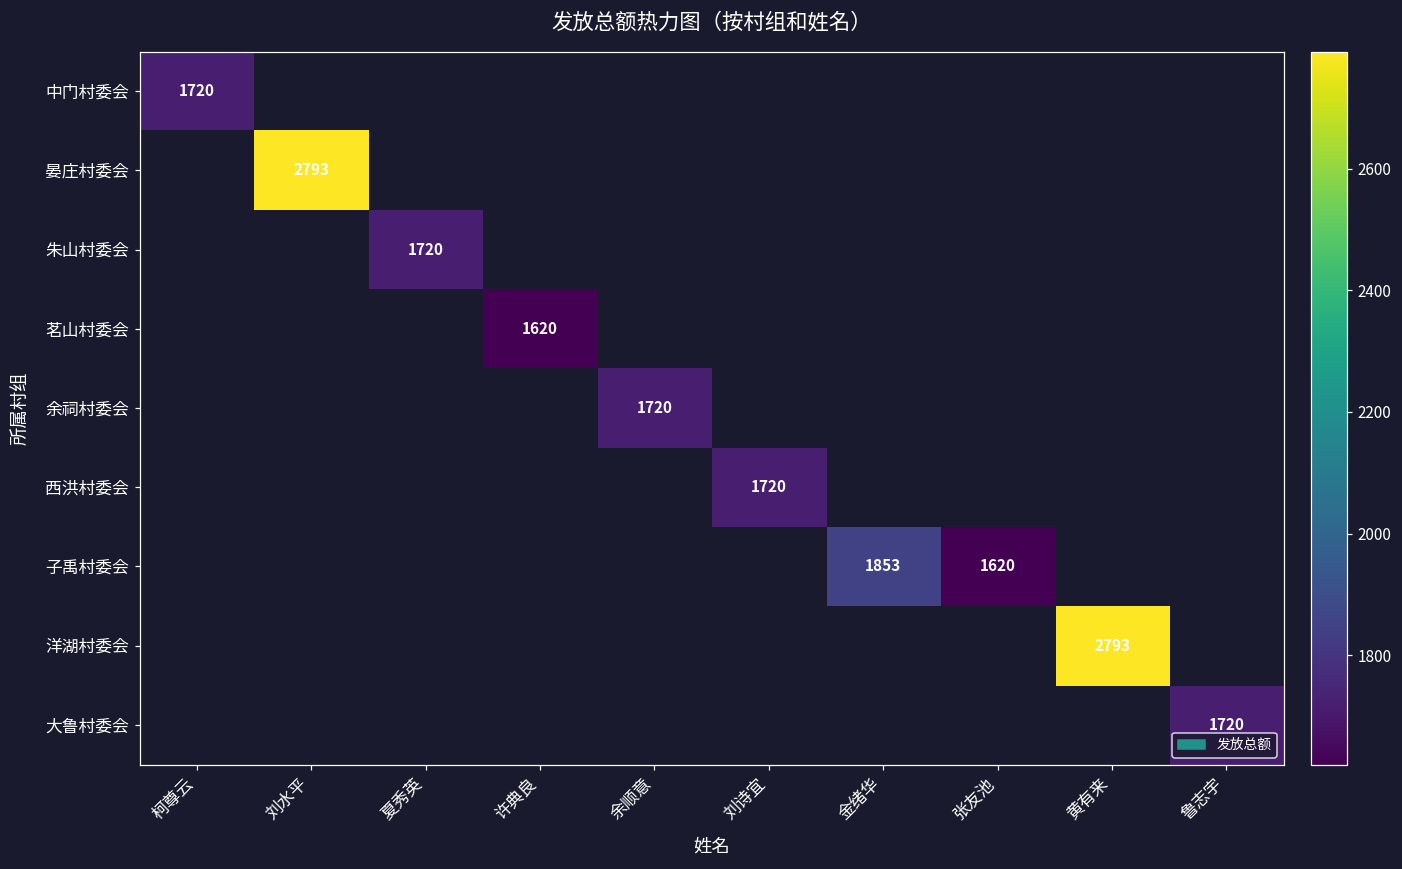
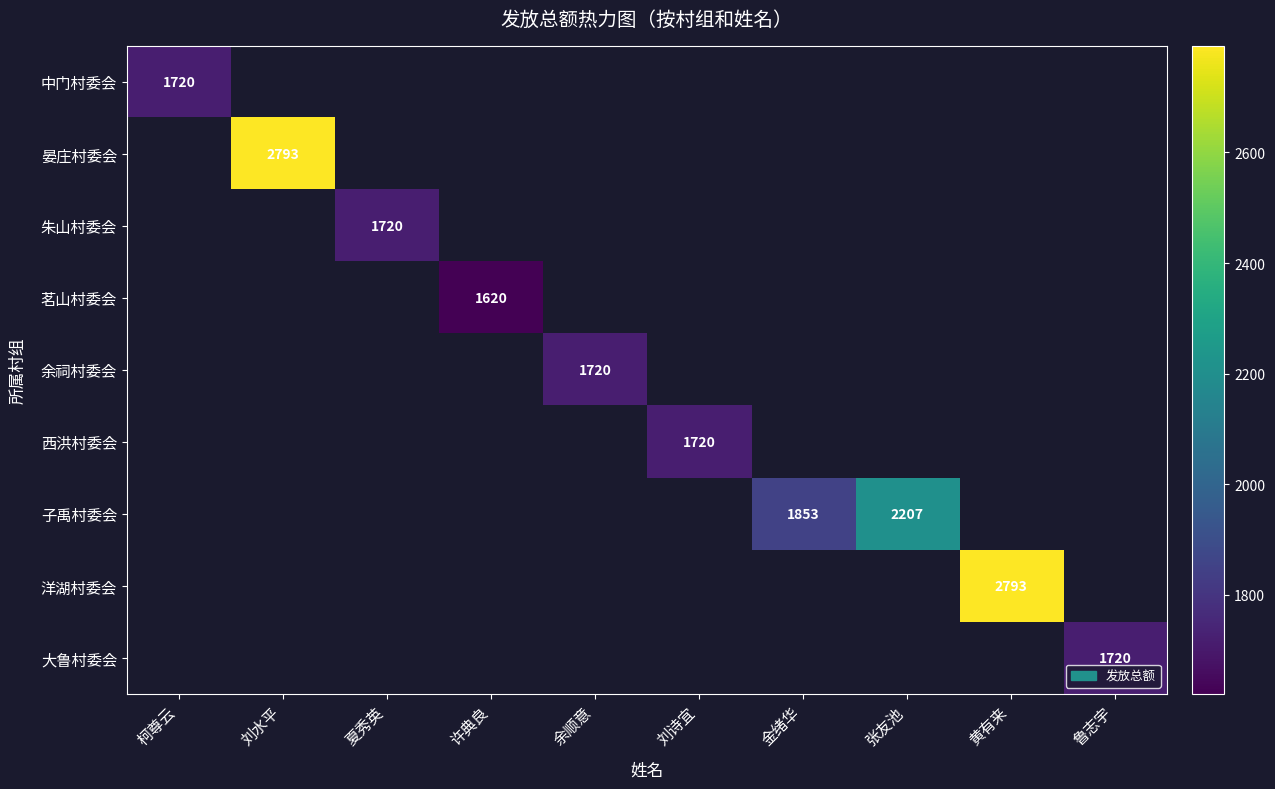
  {
    "中门村委会": {
      "柯尊云": 1720
    },
    "晏庄村委会": {
      "刘水平": 2793
    },
    "朱山村委会": {
      "夏秀英": 1720
    },
    "茗山村委会": {
      "许典良": 1620
    },
    "余祠村委会": {
      "余顺意": 1720
    },
    "西洪村委会": {
      "刘诗宜": 1720
    },
    "子禹村委会": {
      "金绪华": 1853,
-     "张友池": 1620
+     "张友池": 2207
    },
    "洋湖村委会": {
      "黄有来": 2793
    }
  }
